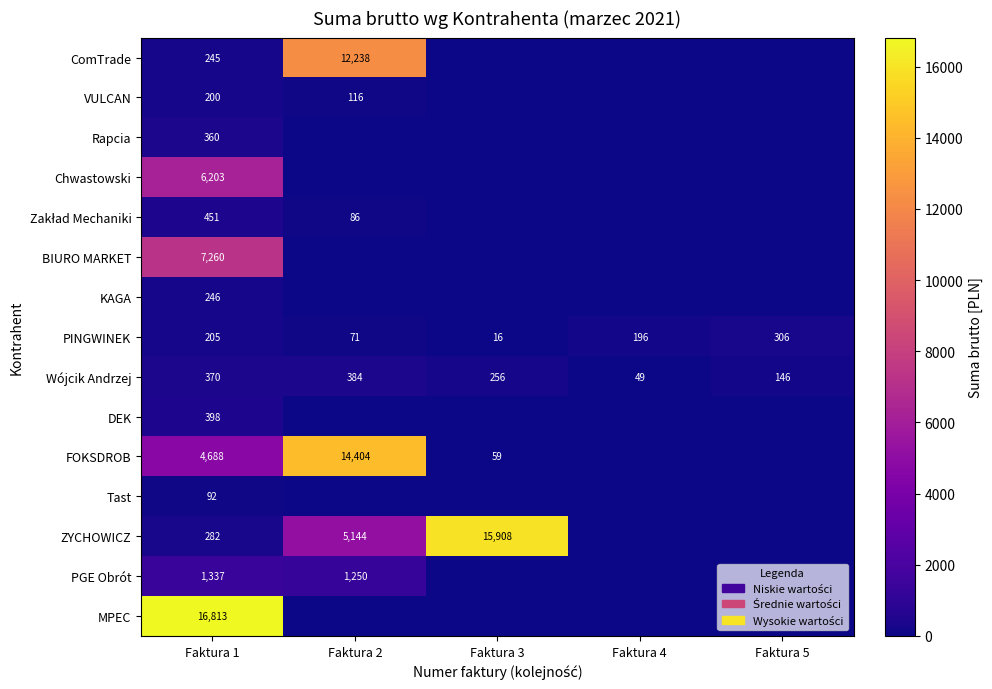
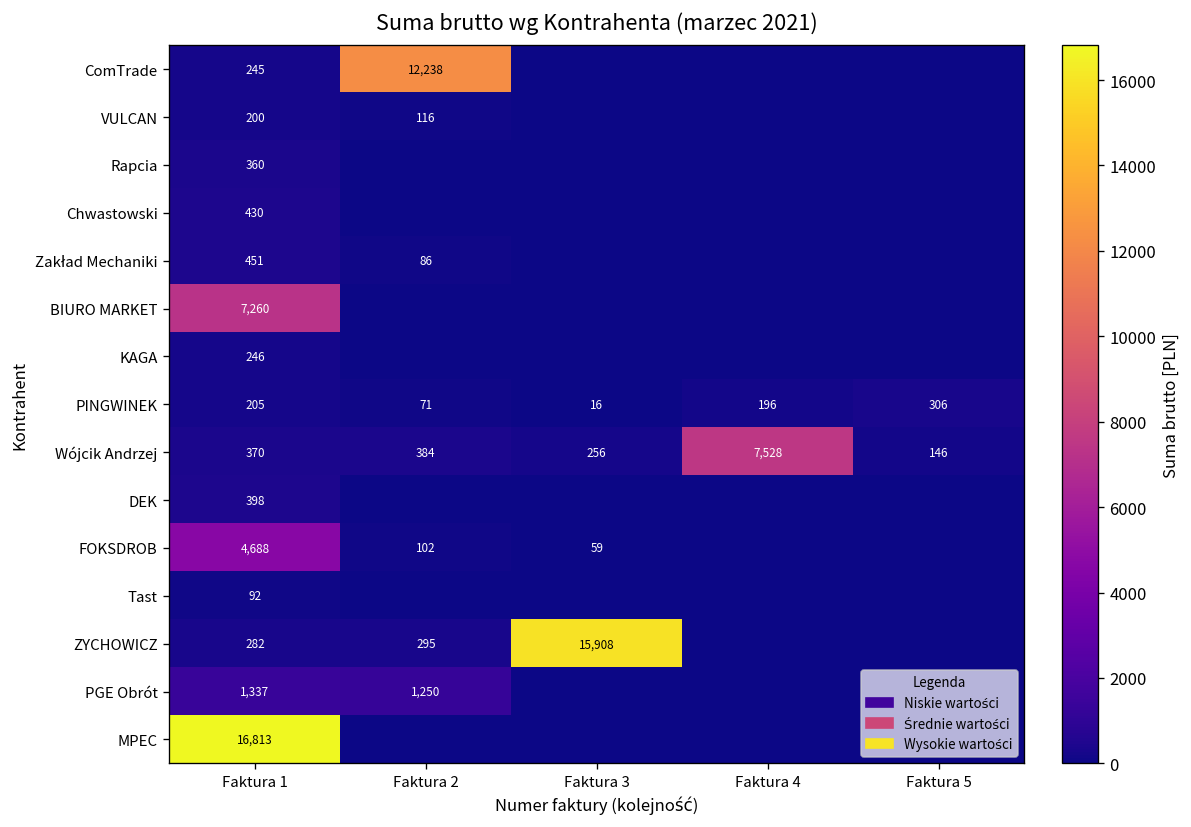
  {
    "ComTrade": {
      "Faktura 1": "245",
      "Faktura 2": "12,238"
    },
    "VULCAN": {
      "Faktura 1": "200",
      "Faktura 2": "116"
    },
    "Rapcia": {
      "Faktura 1": "360"
    },
    "Chwastowski": {
-     "Faktura 1": "6,203"
+     "Faktura 1": "430"
    },
    "Zakład Mechaniki": {
      "Faktura 1": "451",
      "Faktura 2": "86"
    },
    "BIURO MARKET": {
      "Faktura 1": "7,260"
    },
    "KAGA": {
      "Faktura 1": "246"
    },
    "PINGWINEK": {
      "Faktura 1": "205",
      "Faktura 2": "71",
      "Faktura 3": "16",
      "Faktura 4": "196",
      "Faktura 5": "306"
    },
    "Wójcik Andrzej": {
      "Faktura 1": "370",
      "Faktura 2": "384",
      "Faktura 3": "256",
-     "Faktura 4": "49",
+     "Faktura 4": "7,528",
      "Faktura 5": "146"
    },
    "DEK": {
      "Faktura 1": "398"
    },
    "FOKSDROB": {
      "Faktura 1": "4,688",
-     "Faktura 2": "14,404",
+     "Faktura 2": "102",
      "Faktura 3": "59"
    },
    "Tast": {
      "Faktura 1": "92"
    },
    "ZYCHOWICZ": {
      "Faktura 1": "282",
-     "Faktura 2": "5,144",
+     "Faktura 2": "295",
      "Faktura 3": "15,908"
    },
    "PGE Obrót": {
      "Faktura 1": "1,337",
      "Faktura 2": "1,250"
    },
    "MPEC": {
      "Faktura 1": "16,813"
    }
  }
